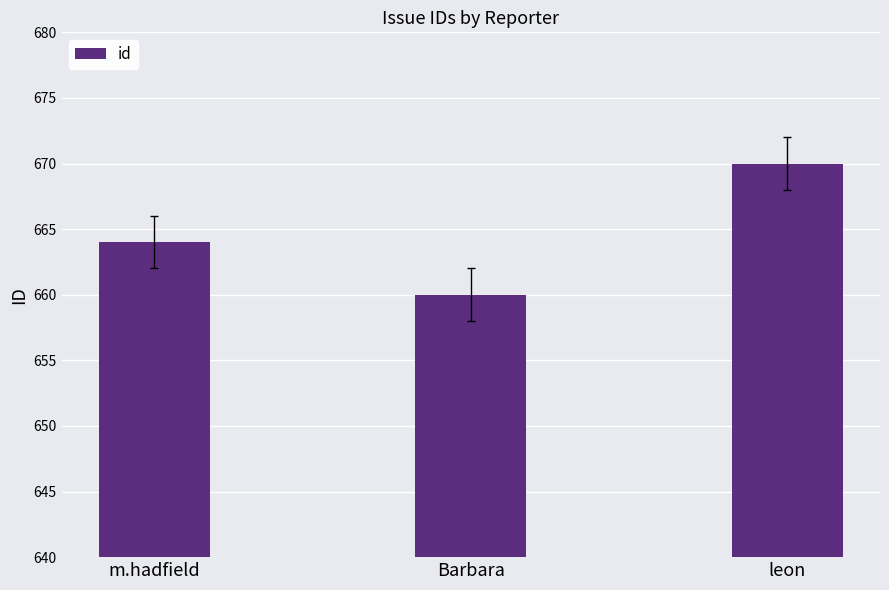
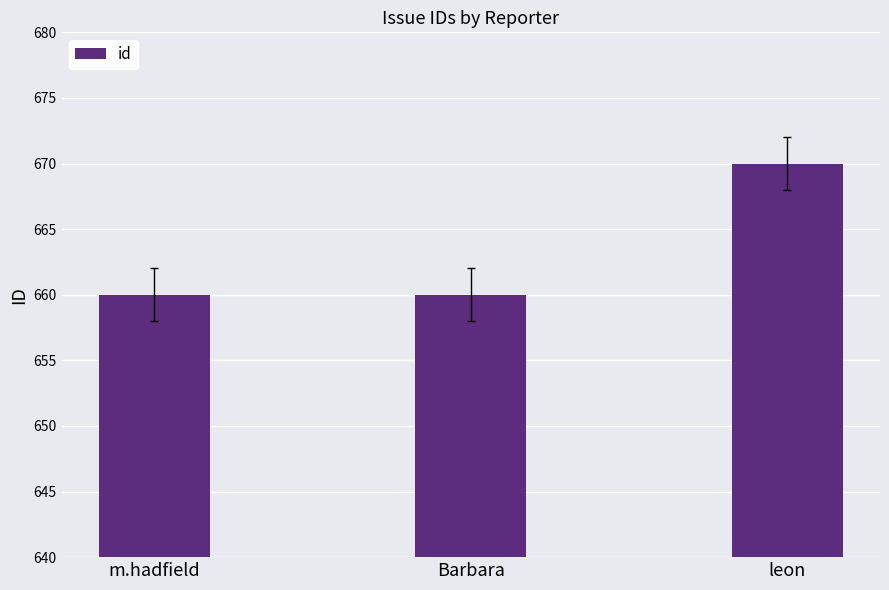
  {
    "id": {
-     "m.hadfield": 664,
+     "m.hadfield": 660,
      "Barbara": 660,
      "leon": 670
    }
  }
